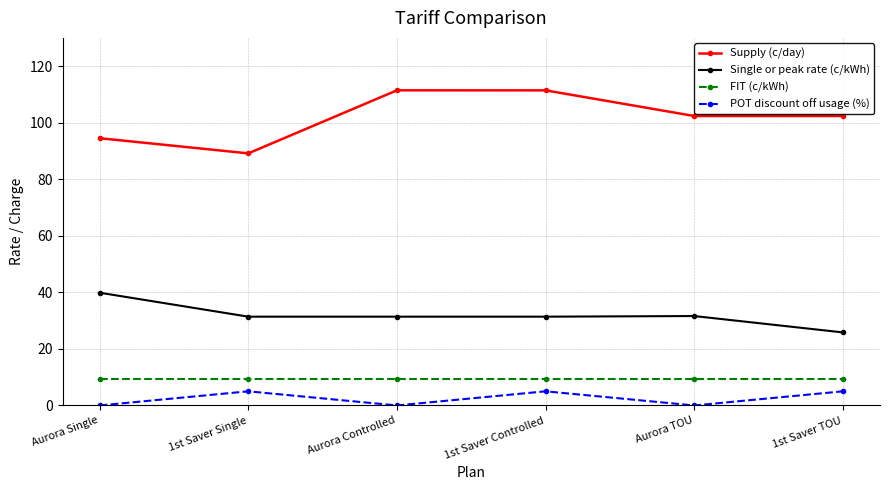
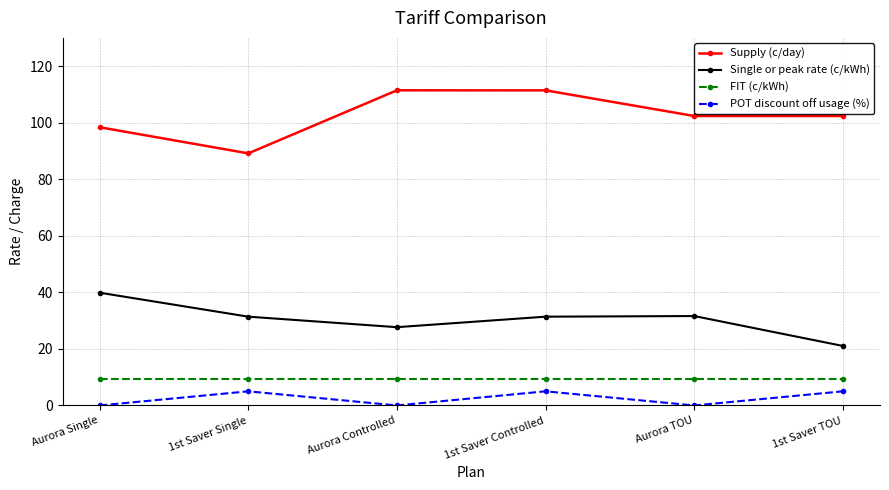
  {
    "Supply (c/day)": {
-     "Aurora Single": 95,
+     "Aurora Single": 98,
      "1st Saver Single": 89,
      "Aurora Controlled": 111,
      "1st Saver Controlled": 111,
      "Aurora TOU": 102,
      "1st Saver TOU": 102
    },
    "Single or peak rate (c/kWh)": {
      "Aurora Single": 40,
      "1st Saver Single": 31,
-     "Aurora Controlled": 31,
+     "Aurora Controlled": 28,
      "1st Saver Controlled": 31,
      "Aurora TOU": 32,
-     "1st Saver TOU": 26
+     "1st Saver TOU": 21
    },
    "FIT (c/kWh)": {
      "Aurora Single": 9,
      "1st Saver Single": 9,
      "Aurora Controlled": 9,
      "1st Saver Controlled": 9,
      "Aurora TOU": 9,
      "1st Saver TOU": 9
    },
    "POT discount off usage (%)": {
      "Aurora Single": 0,
      "1st Saver Single": 5,
      "Aurora Controlled": 0,
      "1st Saver Controlled": 5,
      "Aurora TOU": 0,
      "1st Saver TOU": 5
    }
  }
